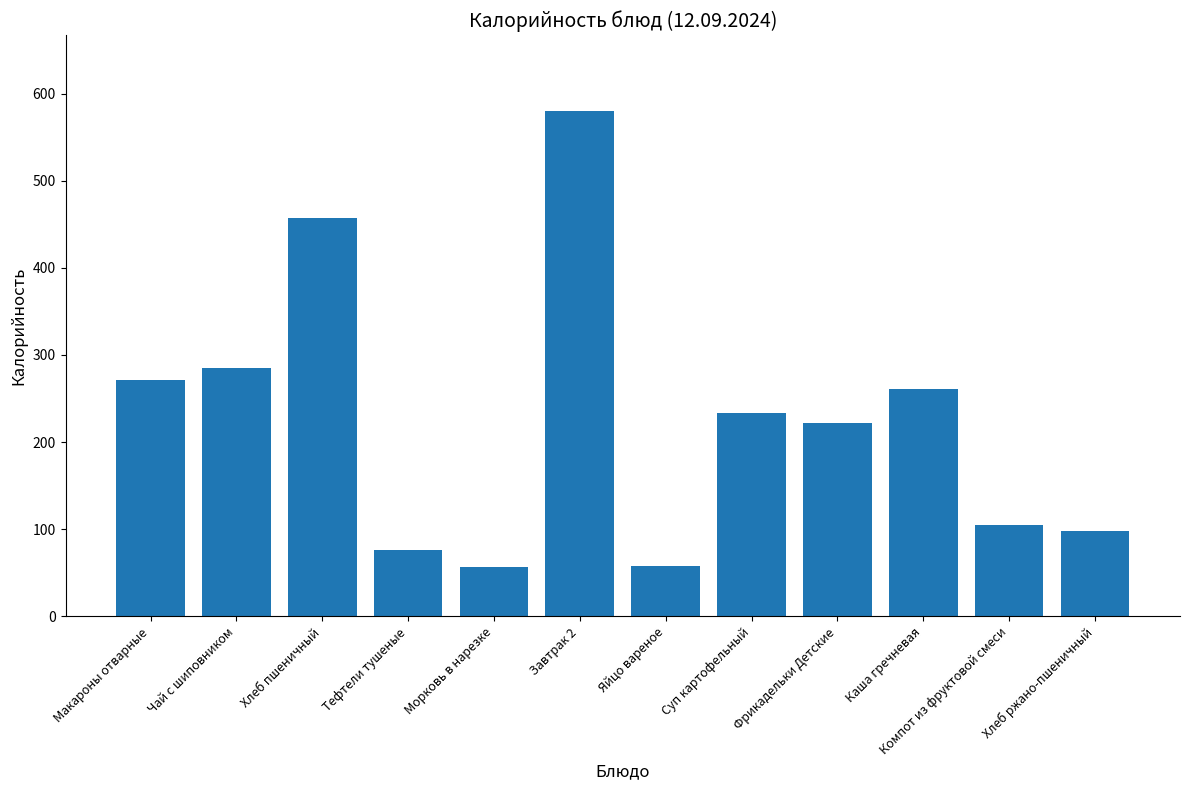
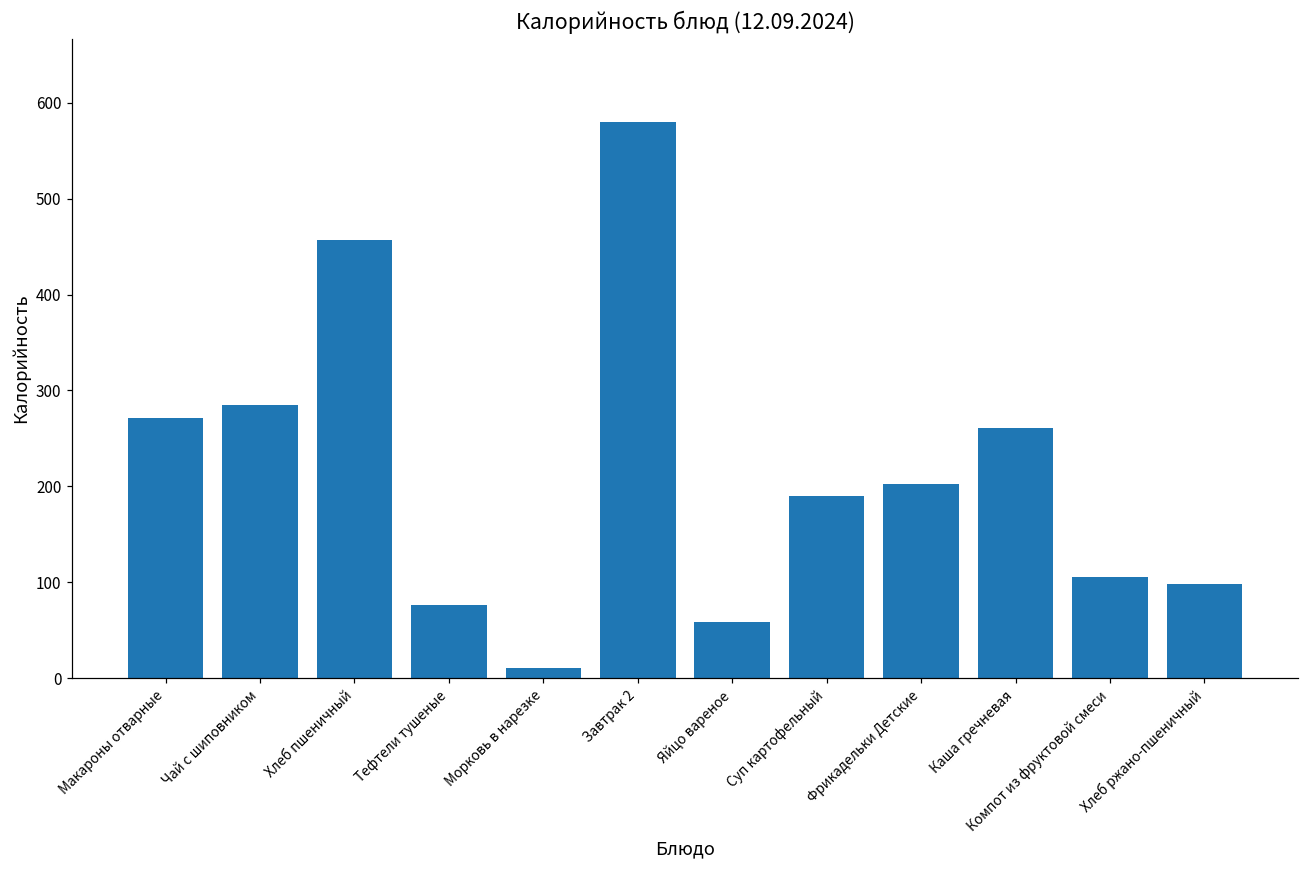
  {
    "Макароны отварные": 270,
    "Чай с шиповником": 290,
    "Хлеб пшеничный": 460,
    "Тефтели тушеные": 80,
-   "Морковь в нарезке": 60,
+   "Морковь в нарезке": 10,
    "Завтрак 2": 580,
    "Яйцо вареное": 60,
-   "Суп картофельный": 230,
-   "Фрикадельки Детские": 220,
+   "Суп картофельный": 190,
+   "Фрикадельки Детские": 200,
    "Каша гречневая": 260,
    "Компот из фруктовой смеси": 110,
    "Хлеб ржано-пшеничный": 100
  }
